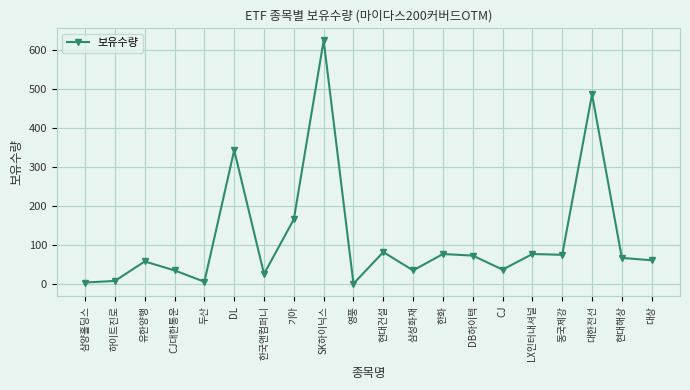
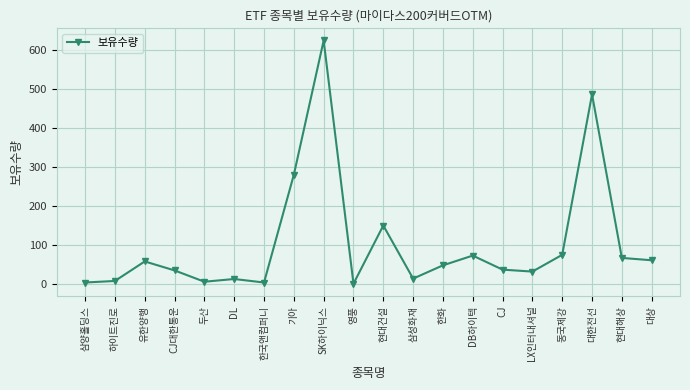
  {
    "삼양홀딩스": 0,
    "하이트진로": 10,
    "유한양행": 60,
    "CJ대한통운": 40,
    "두산": 10,
-   "DL": 340,
-   "한국앤컴퍼니": 30,
-   "기아": 170,
+   "DL": 10,
+   "한국앤컴퍼니": 0,
+   "기아": 280,
    "SK하이닉스": 620,
    "영풍": 0,
-   "현대건설": 80,
-   "삼성화재": 40,
-   "한화": 80,
+   "현대건설": 150,
+   "삼성화재": 10,
+   "한화": 50,
    "DB하이텍": 70,
    "CJ": 40,
-   "LX인터내셔널": 80,
+   "LX인터내셔널": 30,
    "동국제강": 80,
    "대한전선": 490,
    "현대해상": 70,
    "대상": 60
  }
